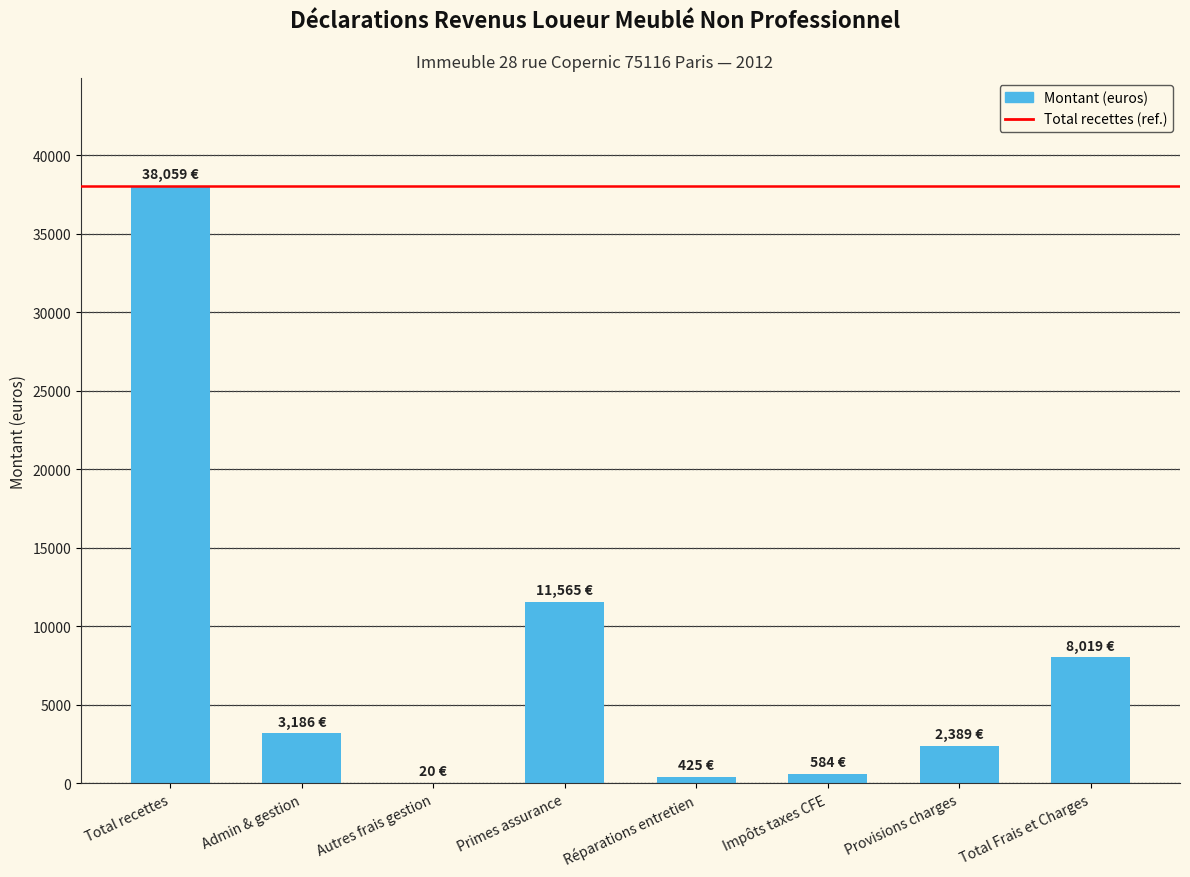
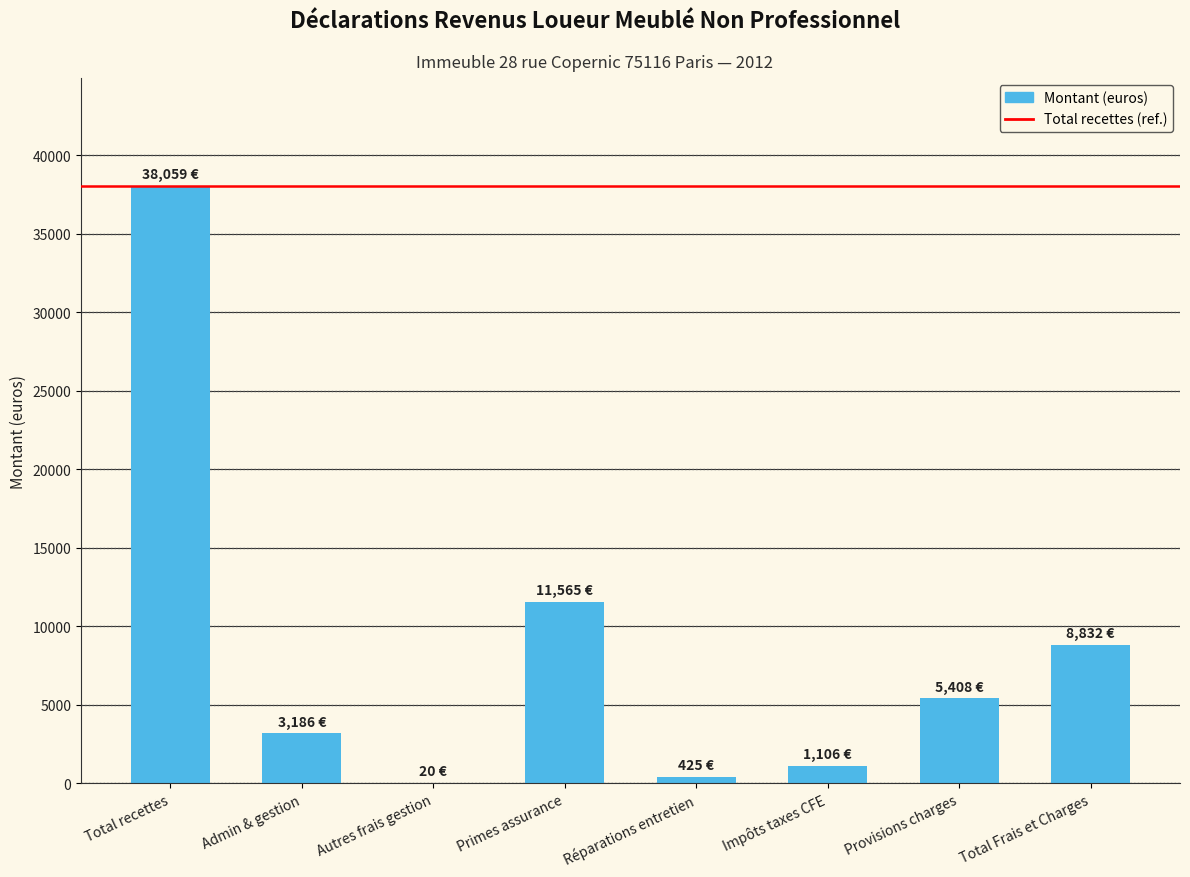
  {
    "Total recettes": "38,059",
    "Admin & gestion": "3,186",
    "Autres frais gestion": "20",
    "Primes assurance": "11,565",
    "Réparations entretien": "425",
-   "Impôts taxes CFE": "584",
-   "Provisions charges": "2,389",
-   "Total Frais et Charges": "8,019"
+   "Impôts taxes CFE": "1,106",
+   "Provisions charges": "5,408",
+   "Total Frais et Charges": "8,832"
  }
